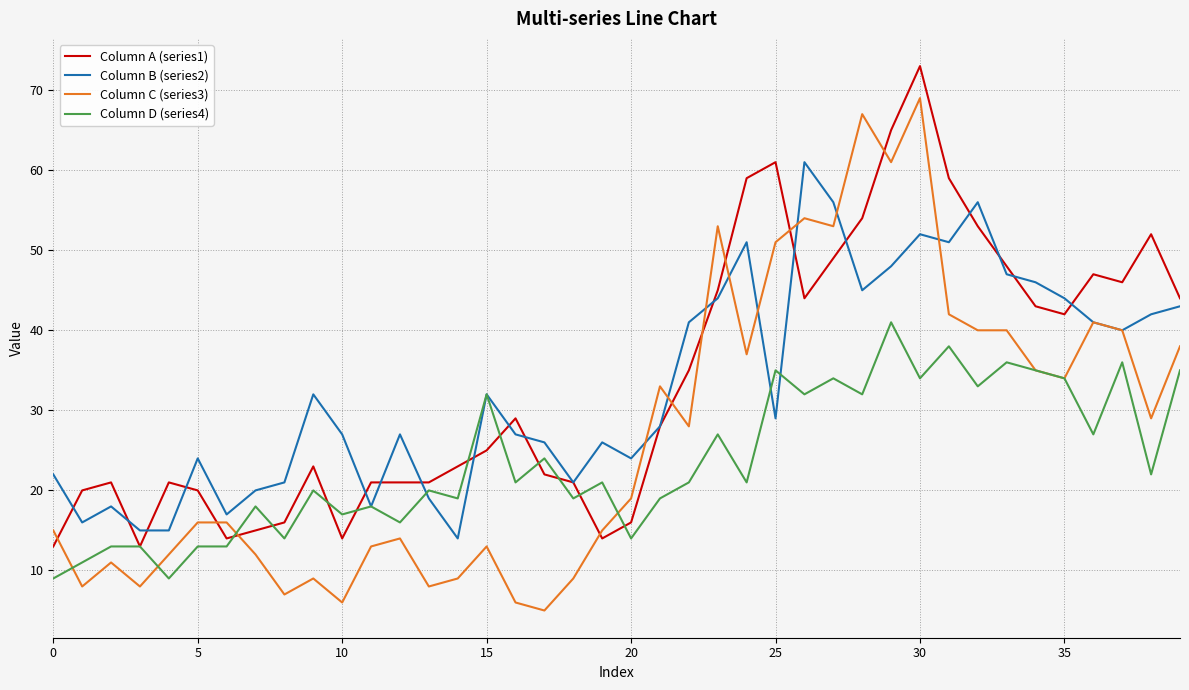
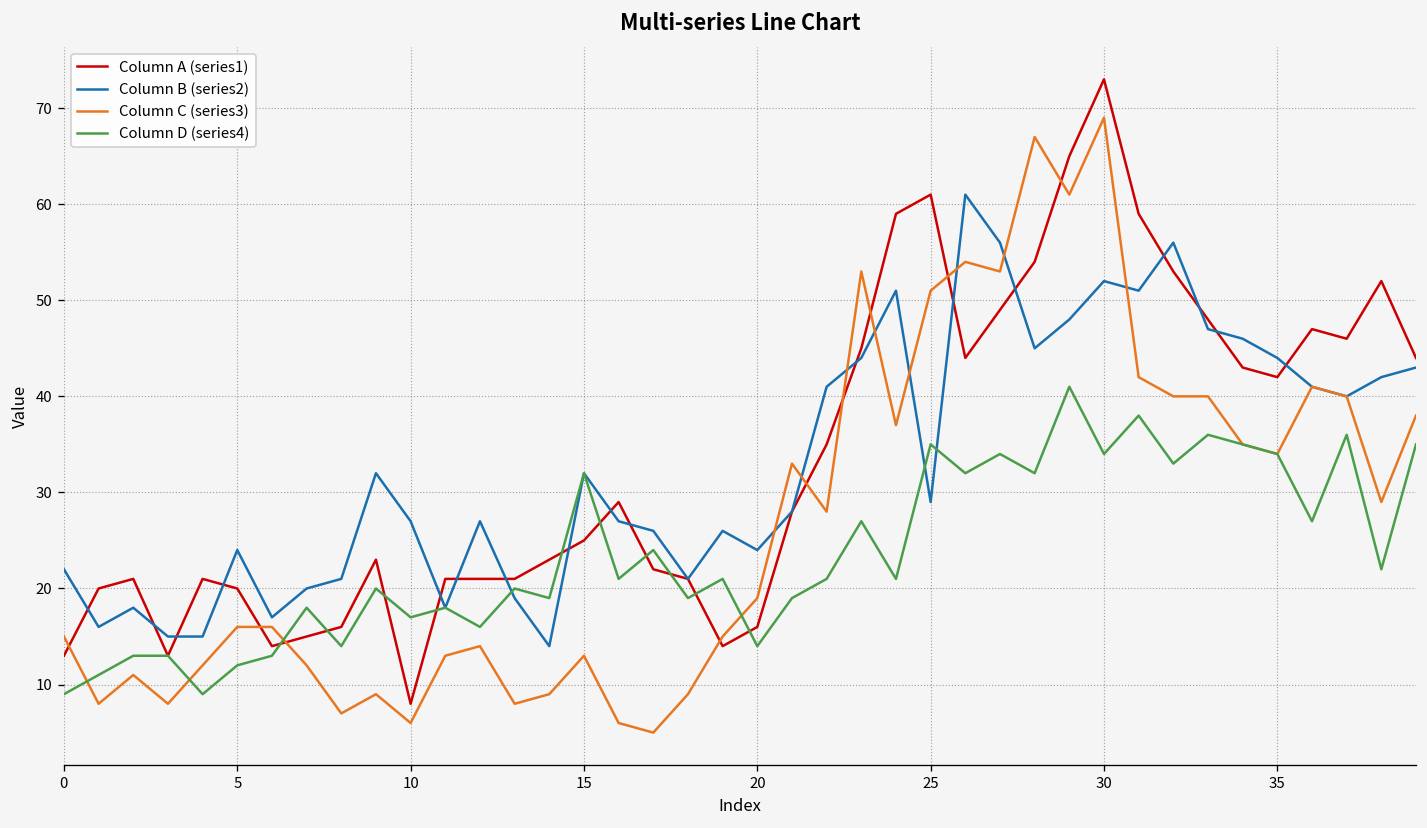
  {
    "Column A (series1)": {
      "0": 13,
      "5": 20,
-     "10": 14,
+     "10": 8,
      "15": 25,
      "20": 16,
      "25": 61,
      "30": 73,
      "35": 42
    },
    "Column B (series2)": {
      "0": 22,
      "5": 24,
      "10": 27,
      "20": 24,
      "25": 29,
      "30": 52,
      "35": 44
    },
    "Column C (series3)": {
      "0": 15,
      "5": 16,
      "10": 6,
      "15": 13,
      "20": 19,
      "25": 51,
      "30": 69
    },
    "Column D (series4)": {
      "0": 9,
-     "5": 13,
+     "5": 12,
      "10": 17,
      "20": 14,
      "25": 35,
      "30": 34
    }
  }
